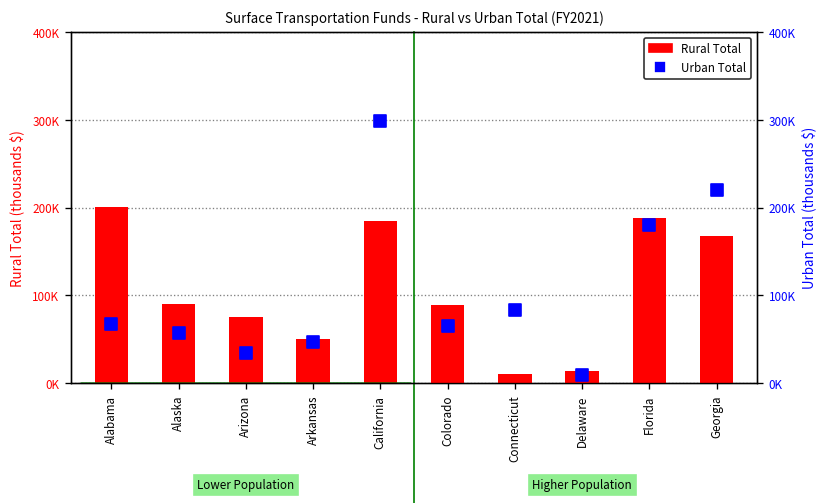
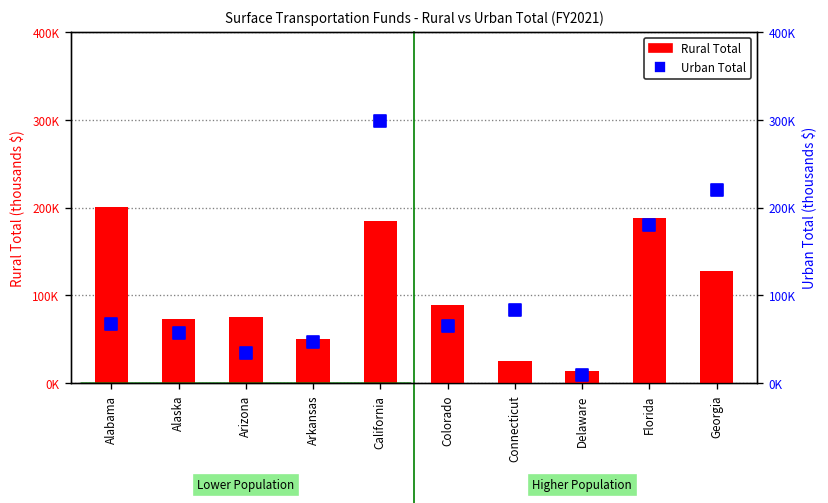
  {
    "Rural Total": {
      "Alabama": 200000,
-     "Alaska": 90000,
+     "Alaska": 70000,
      "Arizona": 80000,
      "Arkansas": 50000,
      "California": 180000,
      "Colorado": 90000,
-     "Connecticut": 10000,
+     "Connecticut": 30000,
      "Delaware": 10000,
      "Florida": 190000,
-     "Georgia": 170000
+     "Georgia": 130000
    }
  }
